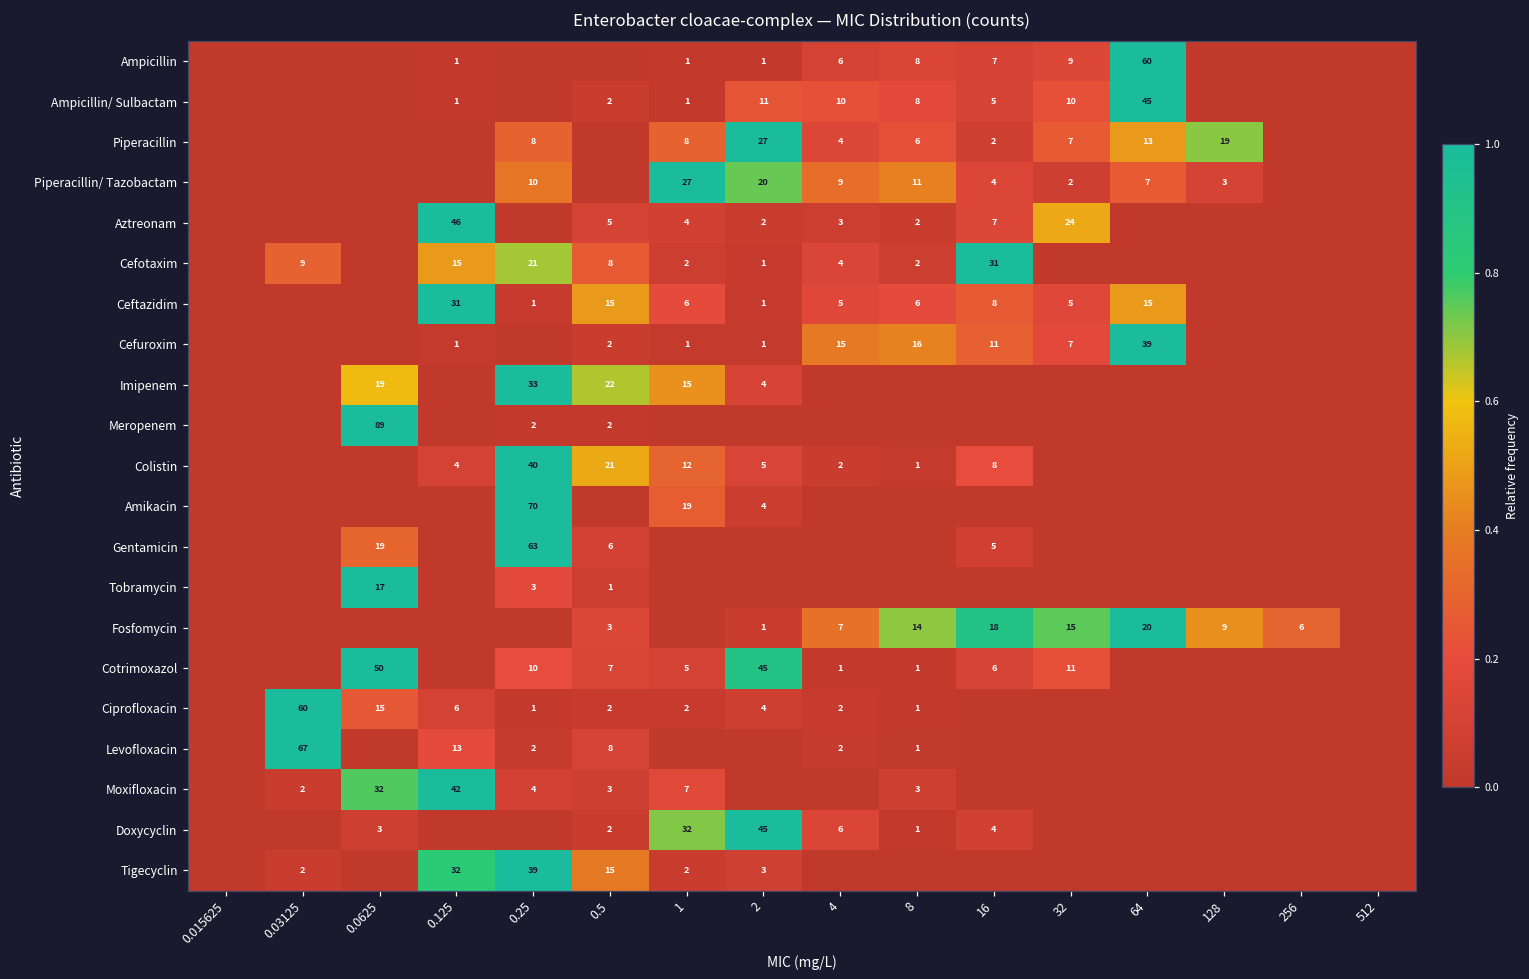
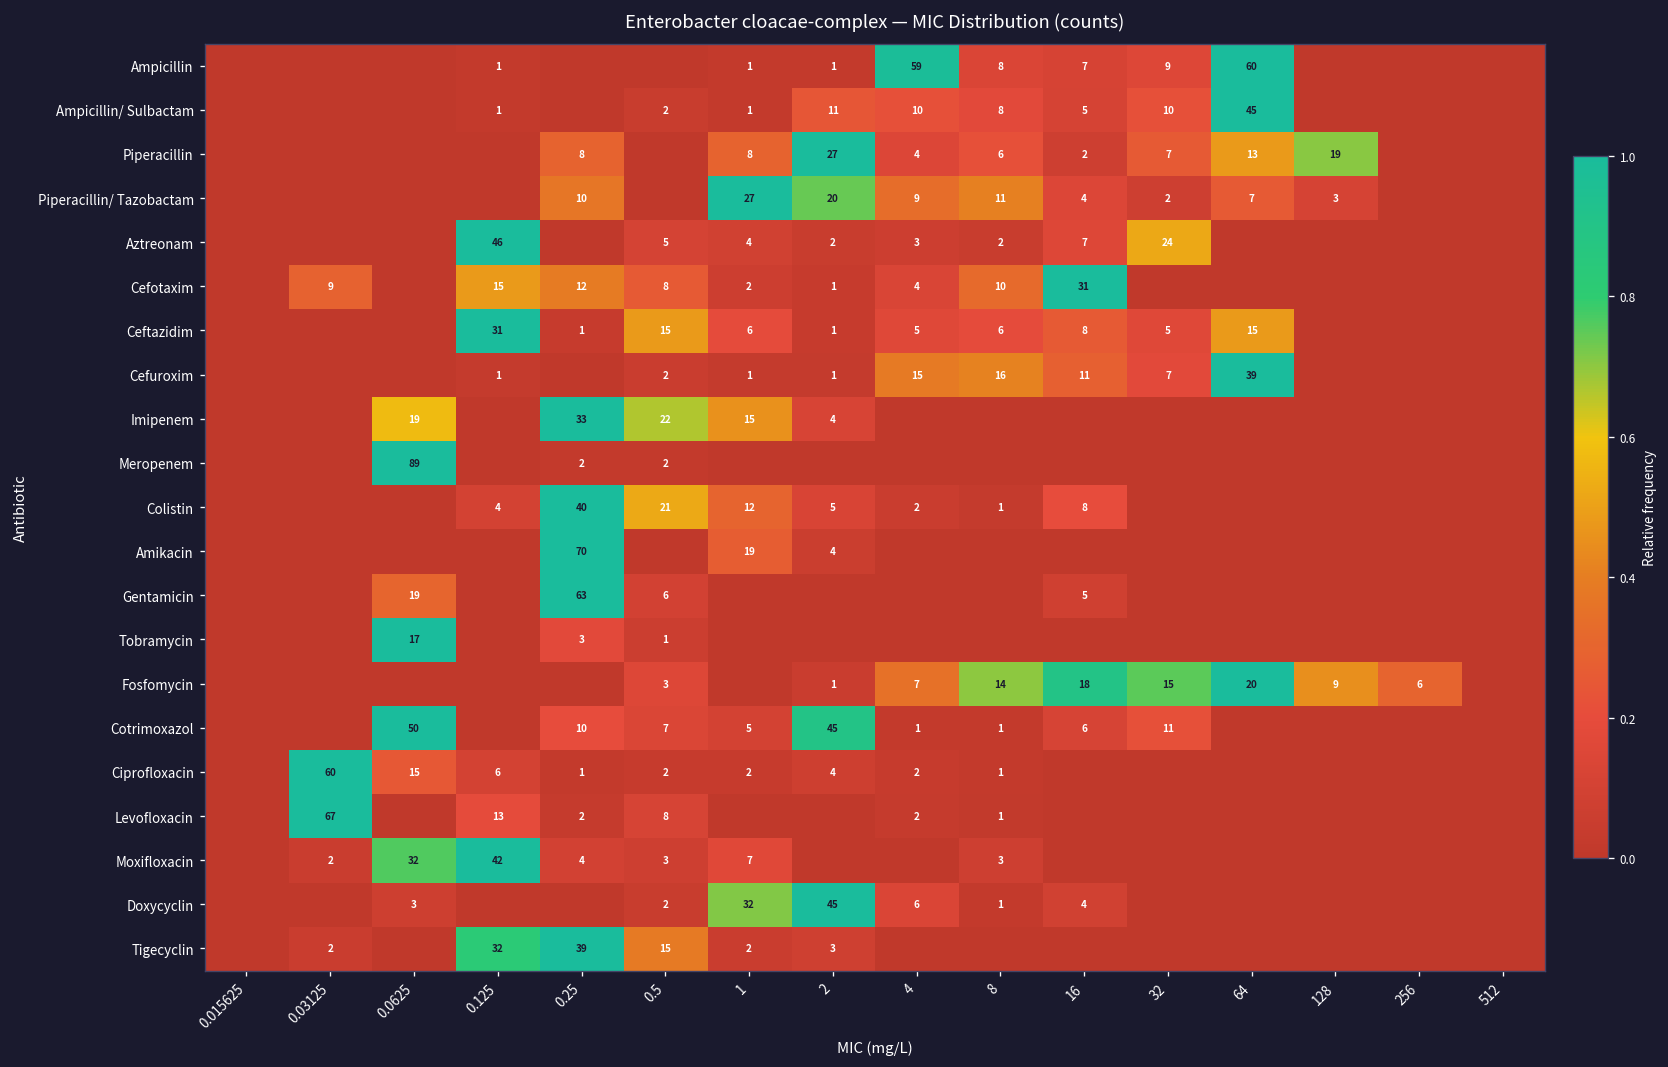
  {
    "Ampicillin": {
      "0.125": 1,
      "1": 1,
      "2": 1,
-     "4": 6,
+     "4": 59,
      "8": 8,
      "16": 7,
      "32": 9,
      "64": 60
    },
    "Ampicillin/ Sulbactam": {
      "0.125": 1,
      "0.5": 2,
      "1": 1,
      "2": 11,
      "4": 10,
      "8": 8,
      "16": 5,
      "32": 10,
      "64": 45
    },
    "Piperacillin": {
      "0.25": 8,
      "1": 8,
      "2": 27,
      "4": 4,
      "8": 6,
      "16": 2,
      "32": 7,
      "64": 13,
      "128": 19
    },
    "Piperacillin/ Tazobactam": {
      "0.25": 10,
      "1": 27,
      "2": 20,
      "4": 9,
      "8": 11,
      "16": 4,
      "32": 2,
      "64": 7,
      "128": 3
    },
    "Aztreonam": {
      "0.125": 46,
      "0.5": 5,
      "1": 4,
      "2": 2,
      "4": 3,
      "8": 2,
      "16": 7,
      "32": 24
    },
    "Cefotaxim": {
      "0.03125": 9,
      "0.125": 15,
-     "0.25": 21,
+     "0.25": 12,
      "0.5": 8,
      "1": 2,
      "2": 1,
      "4": 4,
-     "8": 2,
+     "8": 10,
      "16": 31
    },
    "Ceftazidim": {
      "0.125": 31,
      "0.25": 1,
      "0.5": 15,
      "1": 6,
      "2": 1,
      "4": 5,
      "8": 6,
      "16": 8,
      "32": 5,
      "64": 15
    },
    "Cefuroxim": {
      "0.125": 1,
      "0.5": 2,
      "1": 1,
      "2": 1,
      "4": 15,
      "8": 16,
      "16": 11,
      "32": 7,
      "64": 39
    },
    "Imipenem": {
      "0.0625": 19,
      "0.25": 33,
      "0.5": 22,
      "1": 15,
      "2": 4
    },
    "Meropenem": {
      "0.0625": 89,
      "0.25": 2,
      "0.5": 2
    },
    "Colistin": {
      "0.125": 4,
      "0.25": 40,
      "0.5": 21,
      "1": 12,
      "2": 5,
      "4": 2,
      "8": 1,
      "16": 8
    },
    "Amikacin": {
      "0.25": 70,
      "1": 19,
      "2": 4
    },
    "Gentamicin": {
      "0.0625": 19,
      "0.25": 63,
      "0.5": 6,
      "16": 5
    },
    "Tobramycin": {
      "0.0625": 17,
      "0.25": 3,
      "0.5": 1
    },
    "Fosfomycin": {
      "0.5": 3,
      "2": 1,
      "4": 7,
      "8": 14,
      "16": 18,
      "32": 15,
      "64": 20,
      "128": 9,
      "256": 6
    },
    "Cotrimoxazol": {
      "0.0625": 50,
      "0.25": 10,
      "0.5": 7,
      "1": 5,
      "2": 45,
      "4": 1,
      "8": 1,
      "16": 6,
      "32": 11
    },
    "Ciprofloxacin": {
      "0.03125": 60,
      "0.0625": 15,
      "0.125": 6,
      "0.25": 1,
      "0.5": 2,
      "1": 2,
      "2": 4,
      "4": 2,
      "8": 1
    },
    "Levofloxacin": {
      "0.03125": 67,
      "0.125": 13,
      "0.25": 2,
      "0.5": 8,
      "4": 2,
      "8": 1
    },
    "Moxifloxacin": {
      "0.03125": 2,
      "0.0625": 32,
      "0.125": 42,
      "0.25": 4,
      "0.5": 3,
      "1": 7,
      "8": 3
    },
    "Doxycyclin": {
      "0.0625": 3,
      "0.5": 2,
      "1": 32,
      "2": 45,
      "4": 6,
      "8": 1,
      "16": 4
    },
    "Tigecyclin": {
      "0.03125": 2,
      "0.125": 32,
      "0.25": 39,
      "0.5": 15,
      "1": 2,
      "2": 3
    }
  }
